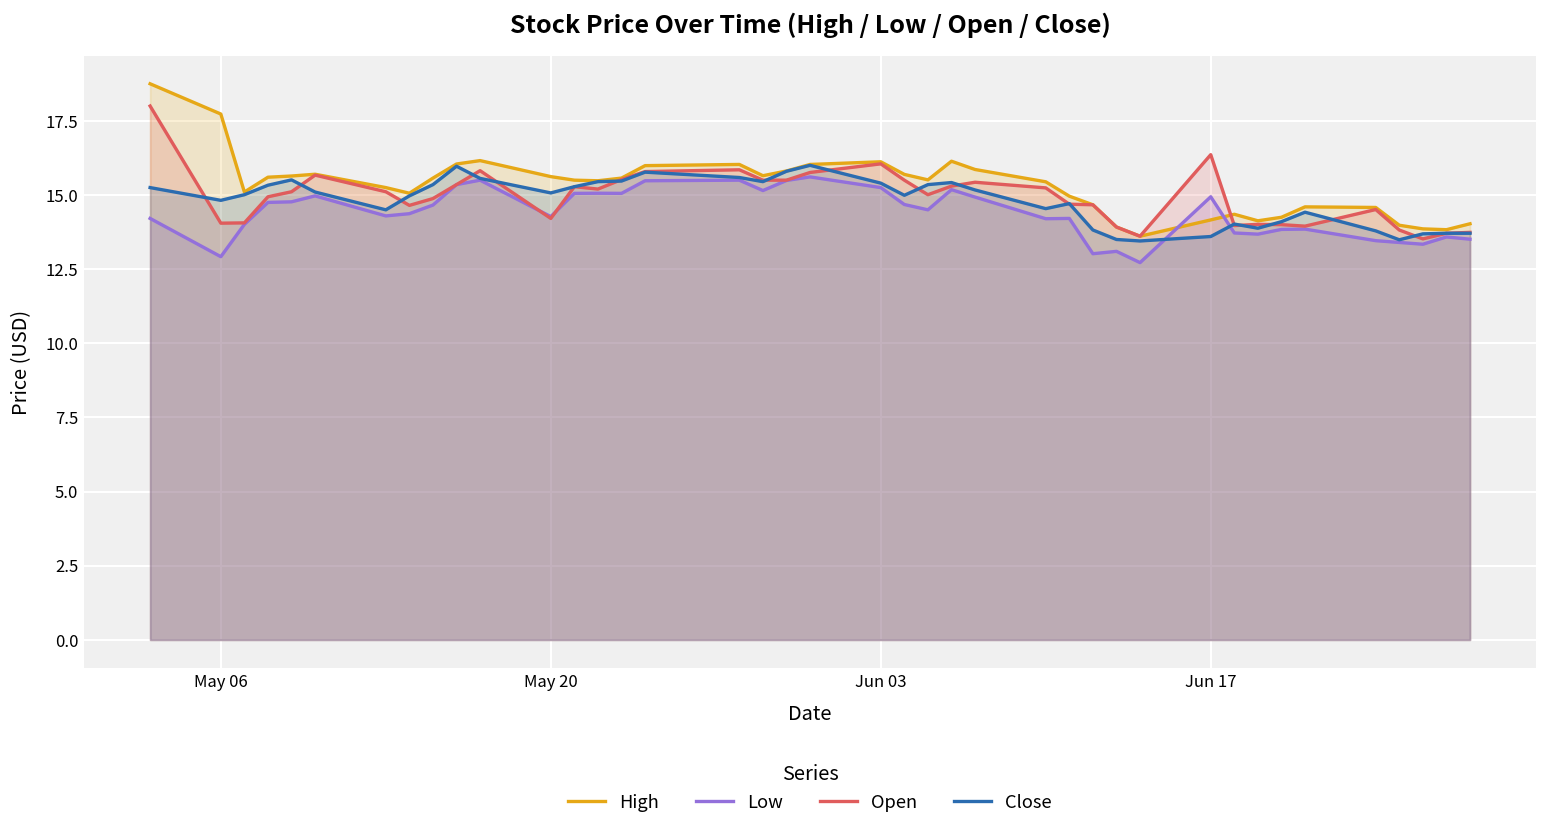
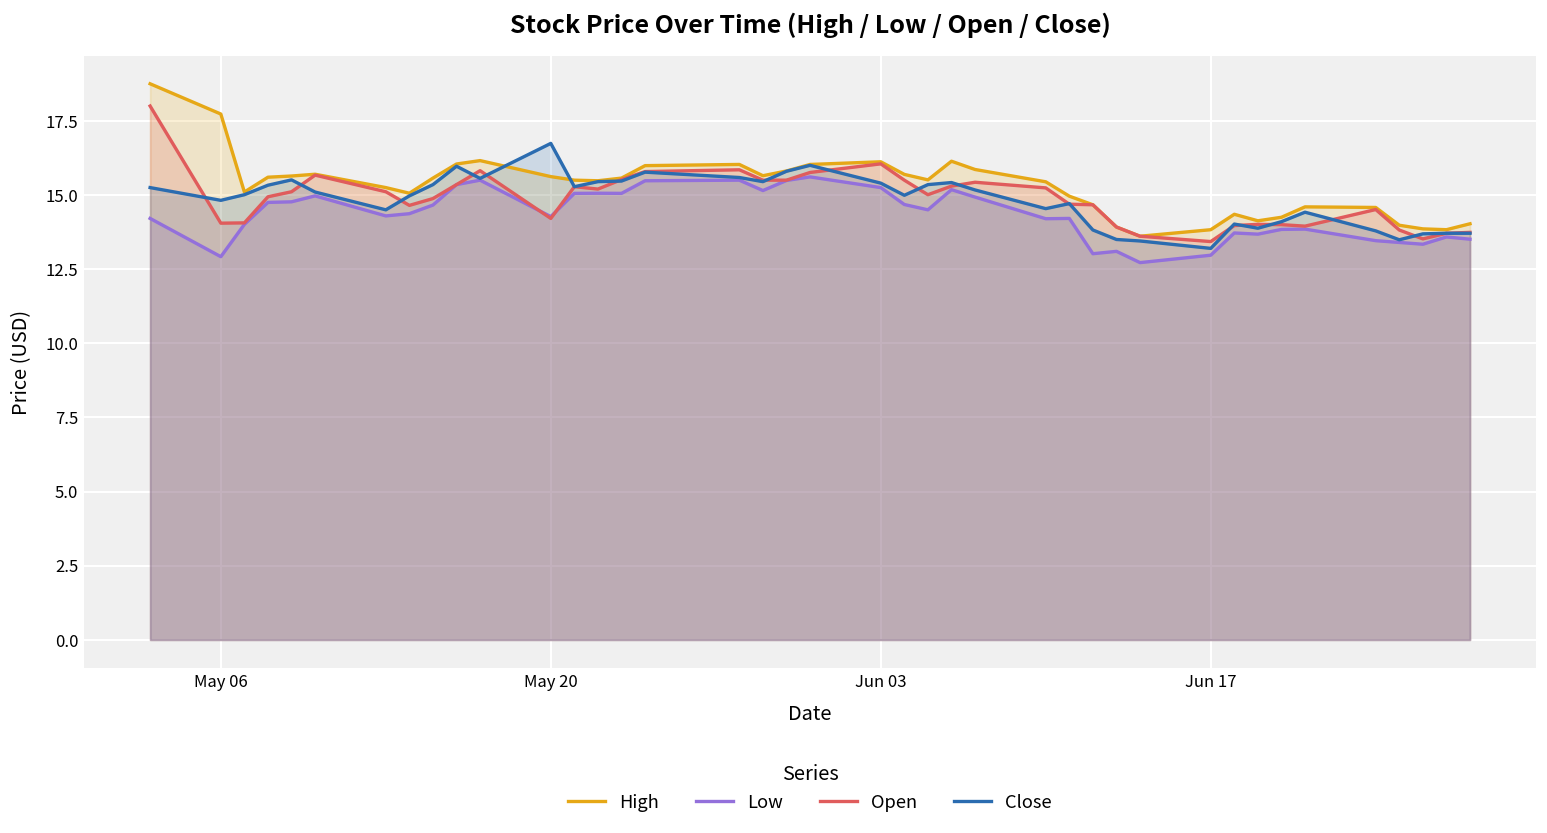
  {
    "High": {
      "May 06": 17.7,
      "May 20": 15.6,
-     "Jun 17": 14.2
+     "Jun 17": 13.8
    },
    "Low": {
      "May 06": 12.9,
      "Jun 03": 15.3,
-     "Jun 17": 14.9
+     "Jun 17": 13.0
    },
    "Open": {
      "May 06": 14.1,
-     "Jun 17": 16.4
+     "Jun 17": 13.4
    },
    "Close": {
      "May 06": 14.8,
-     "May 20": 15.1,
+     "May 20": 16.7,
      "Jun 03": 15.4,
-     "Jun 17": 13.6
+     "Jun 17": 13.2
    }
  }
